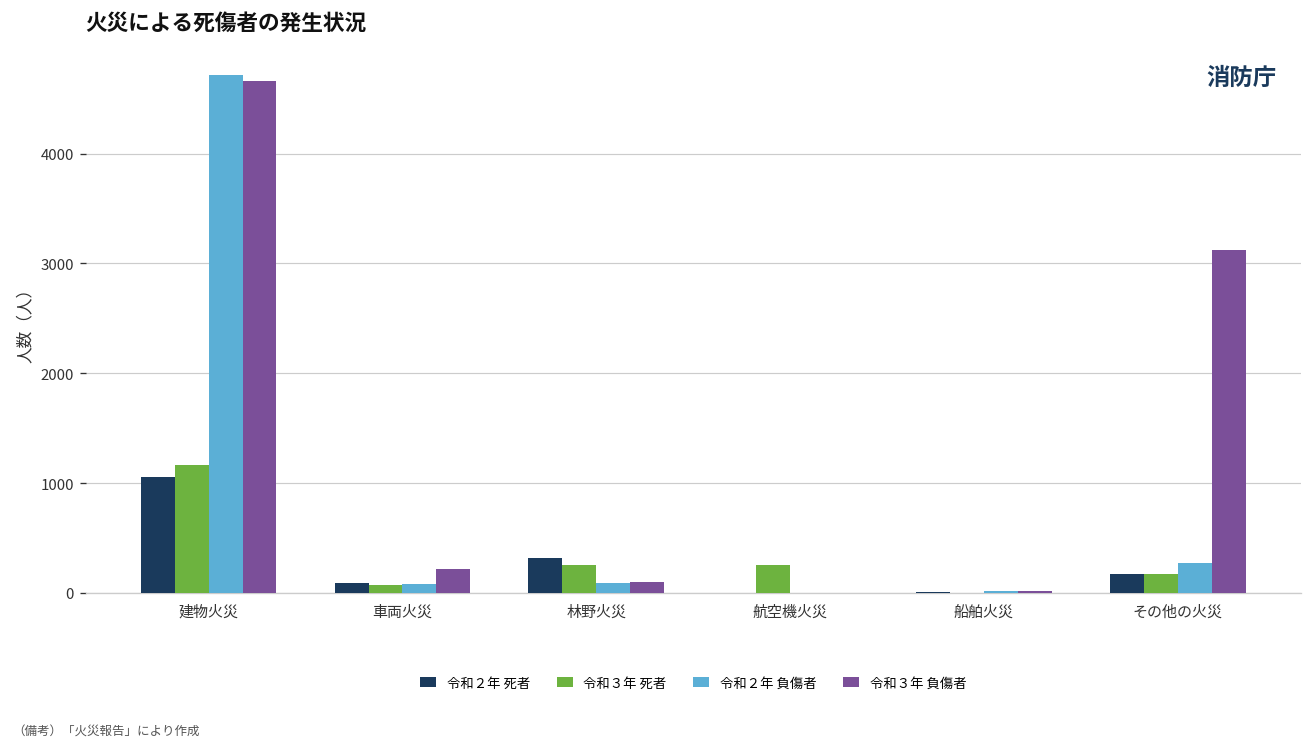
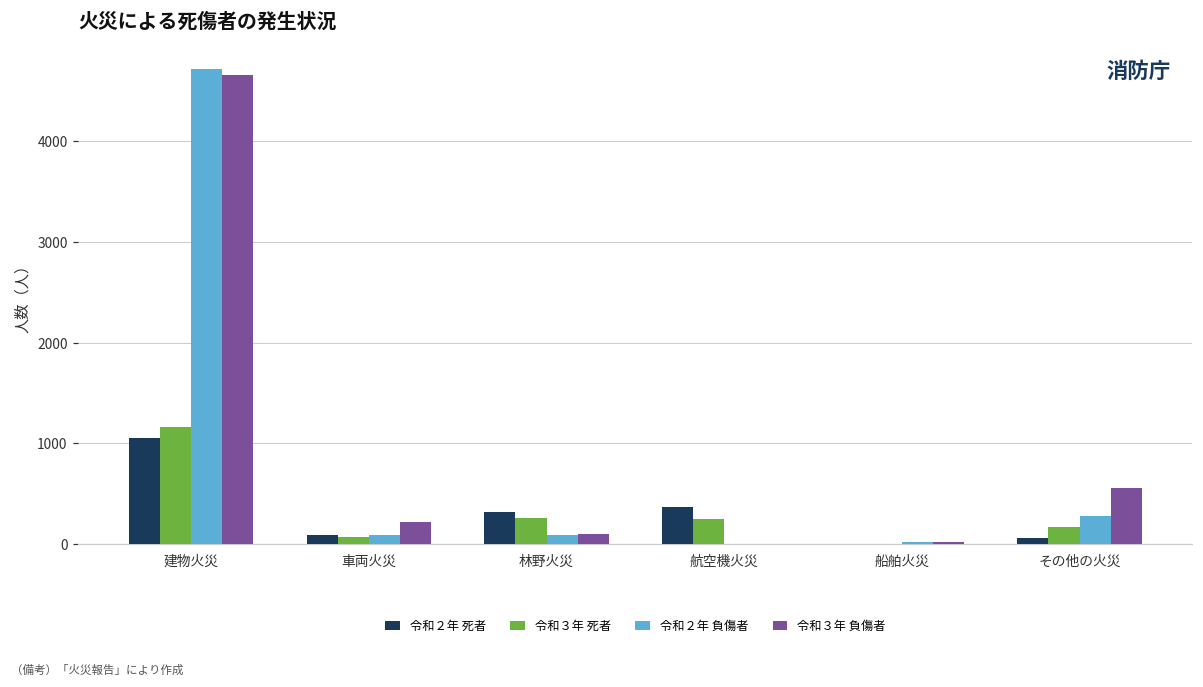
  {
    "令和２年 死者": {
      "建物火災": 1100,
      "車両火災": 100,
      "林野火災": 300,
-     "航空機火災": 0,
-     "その他の火災": 200
+     "航空機火災": 400,
+     "その他の火災": 100
    },
    "令和３年 死者": {
      "建物火災": 1200,
      "車両火災": 100,
      "林野火災": 300,
      "航空機火災": 200,
      "その他の火災": 200
    },
    "令和２年 負傷者": {
      "建物火災": 4700,
      "車両火災": 100,
      "林野火災": 100,
      "航空機火災": 0,
      "その他の火災": 300
    },
    "令和３年 負傷者": {
      "建物火災": 4700,
      "車両火災": 200,
      "林野火災": 100,
      "航空機火災": 0,
-     "その他の火災": 3100
+     "その他の火災": 600
    }
  }
